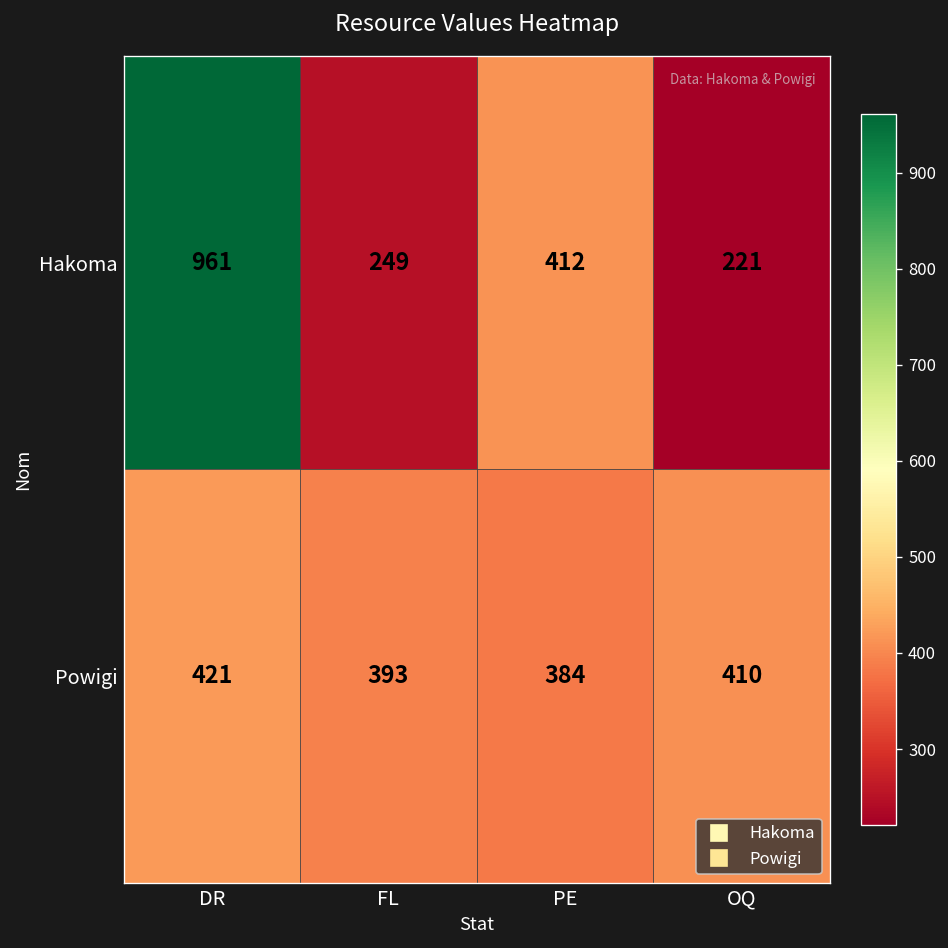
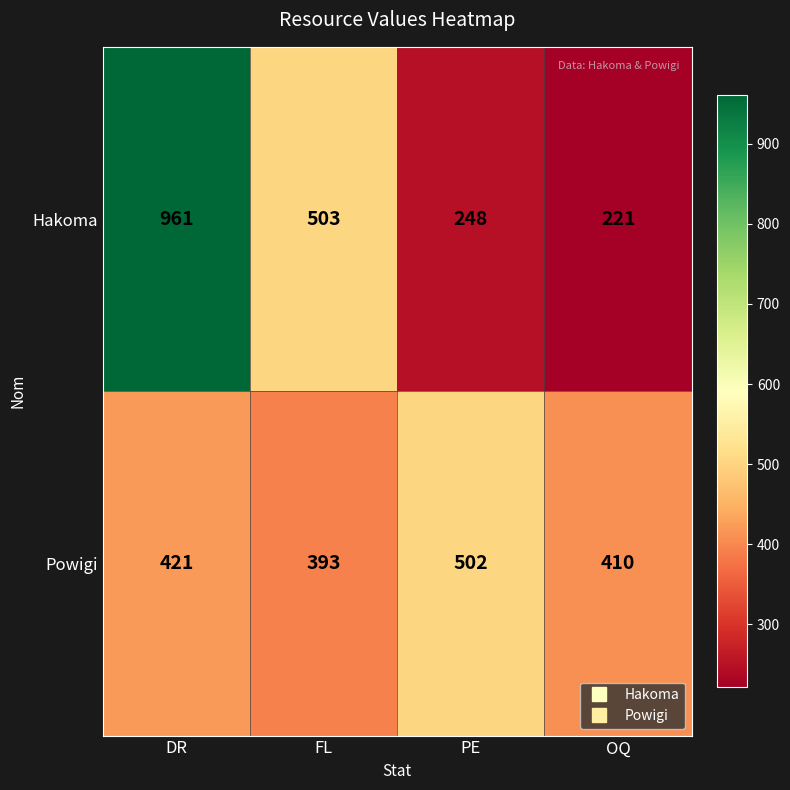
  {
    "Hakoma": {
      "DR": 961,
-     "FL": 249,
-     "PE": 412
+     "FL": 503,
+     "PE": 248
    },
    "Powigi": {
      "DR": 421,
      "FL": 393,
-     "PE": 384,
+     "PE": 502,
      "OQ": 410
    }
  }
